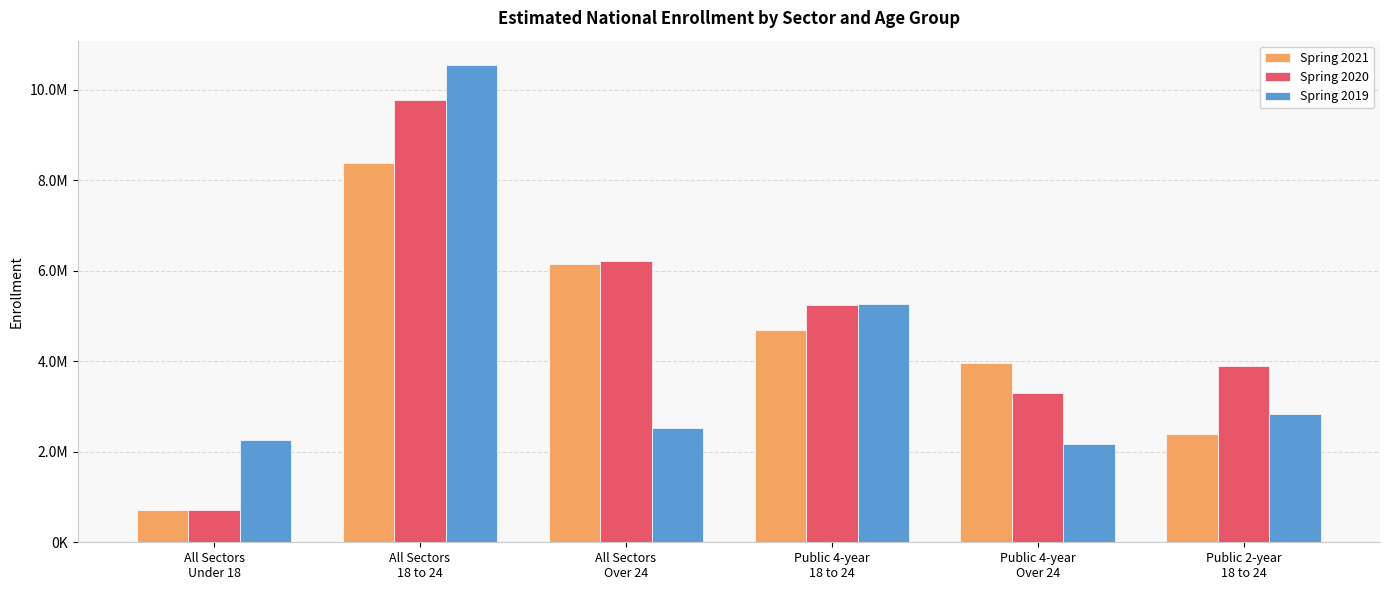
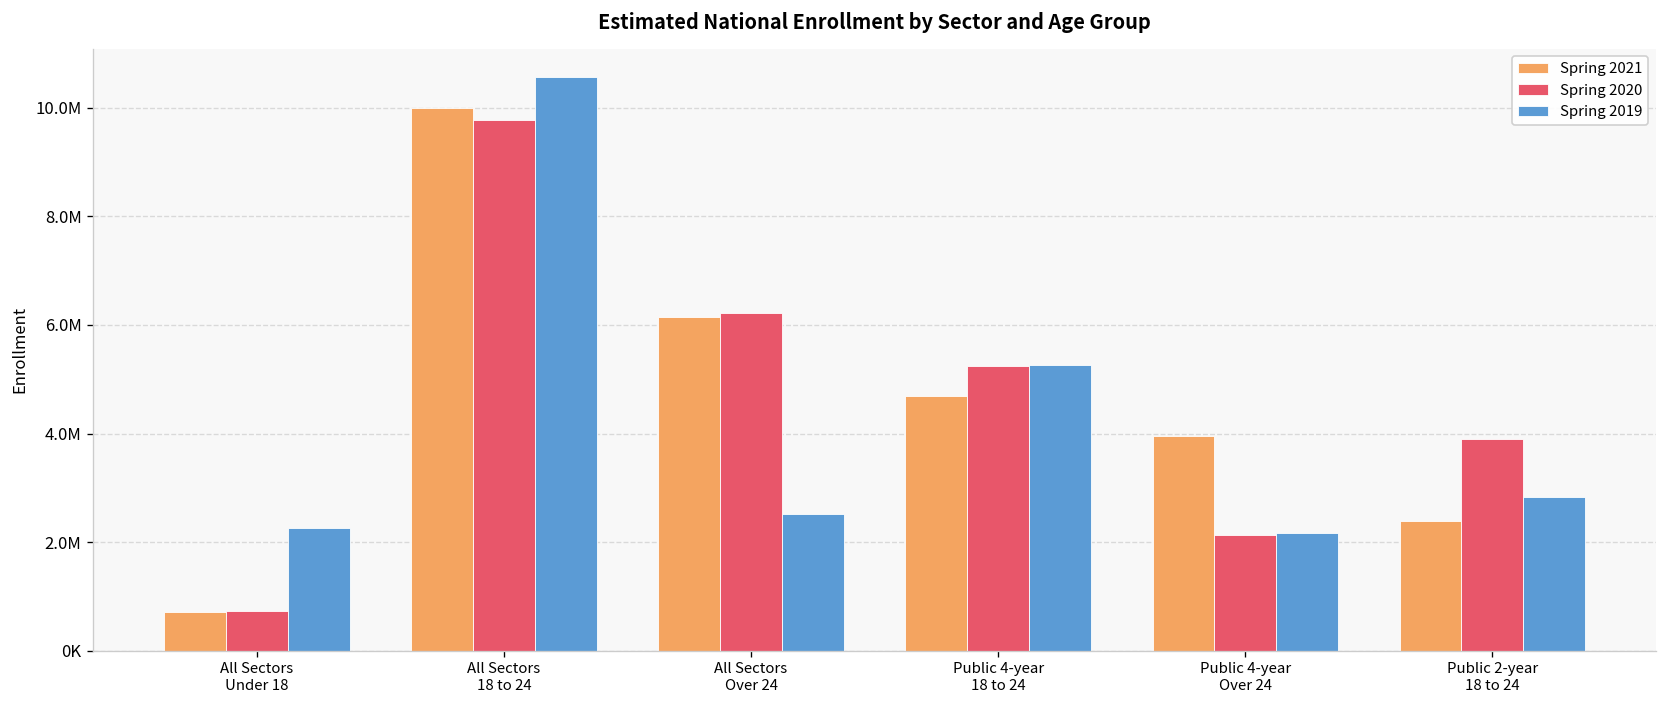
  {
    "Spring 2021": {
      "All Sectors Under 18": 700000,
-     "All Sectors 18 to 24": 8400000,
+     "All Sectors 18 to 24": 10000000,
      "All Sectors Over 24": 6100000,
      "Public 4-year 18 to 24": 4700000,
      "Public 4-year Over 24": 4000000,
      "Public 2-year 18 to 24": 2400000
    },
    "Spring 2020": {
      "All Sectors Under 18": 700000,
      "All Sectors 18 to 24": 9800000,
      "All Sectors Over 24": 6200000,
      "Public 4-year 18 to 24": 5200000,
-     "Public 4-year Over 24": 3300000,
+     "Public 4-year Over 24": 2100000,
      "Public 2-year 18 to 24": 3900000
    },
    "Spring 2019": {
      "All Sectors Under 18": 2300000,
      "All Sectors 18 to 24": 10600000,
      "All Sectors Over 24": 2500000,
      "Public 4-year 18 to 24": 5300000,
      "Public 4-year Over 24": 2200000,
      "Public 2-year 18 to 24": 2800000
    }
  }
